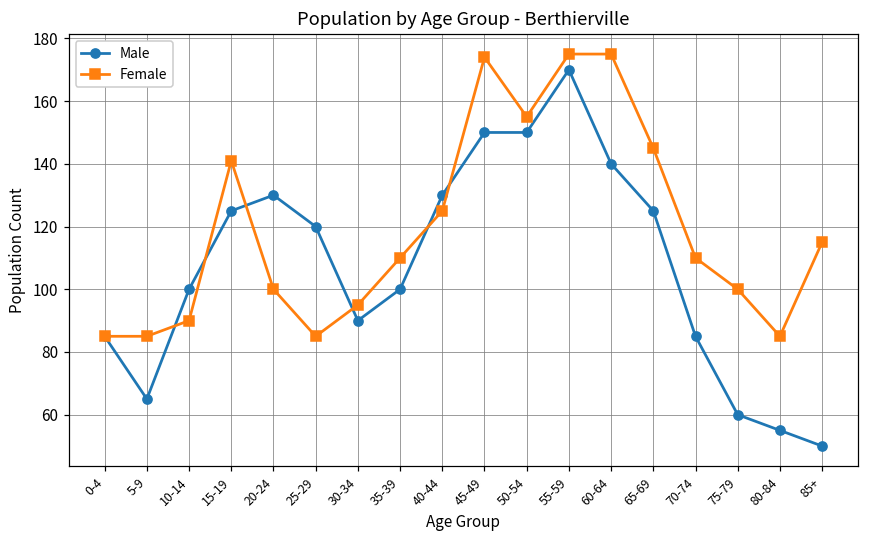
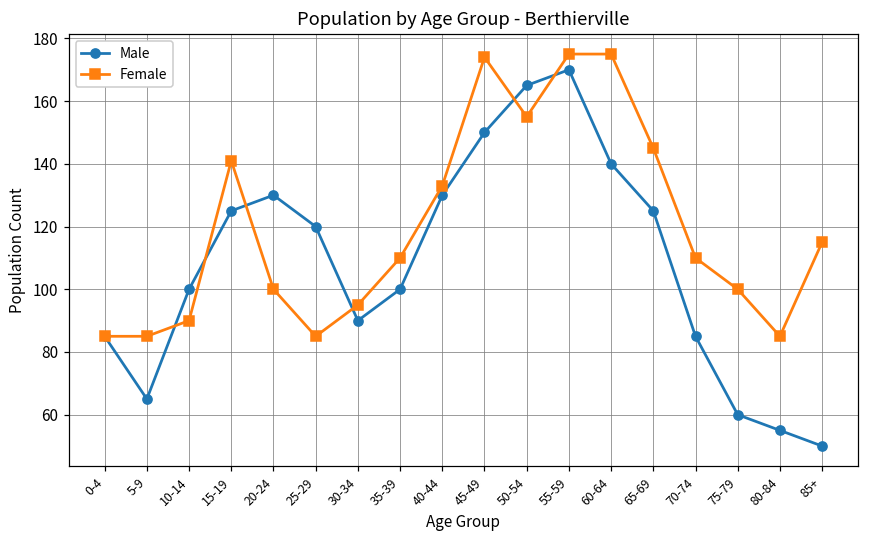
  {
    "Male": {
      "5-9": 65,
      "10-14": 100,
      "15-19": 125,
      "20-24": 130,
      "25-29": 120,
      "30-34": 90,
      "35-39": 100,
      "40-44": 130,
      "45-49": 150,
-     "50-54": 150,
+     "50-54": 165,
      "55-59": 170,
      "60-64": 140,
      "65-69": 125,
      "70-74": 85,
      "75-79": 60,
      "80-84": 55,
      "85+": 50
    },
    "Female": {
      "5-9": 85,
      "10-14": 90,
      "15-19": 141,
      "20-24": 100,
      "25-29": 85,
      "30-34": 95,
      "35-39": 110,
-     "40-44": 125,
+     "40-44": 133,
      "45-49": 174,
      "50-54": 155,
      "55-59": 175,
      "60-64": 175,
      "65-69": 145,
      "70-74": 110,
      "75-79": 100,
      "80-84": 85,
      "85+": 115
    }
  }
